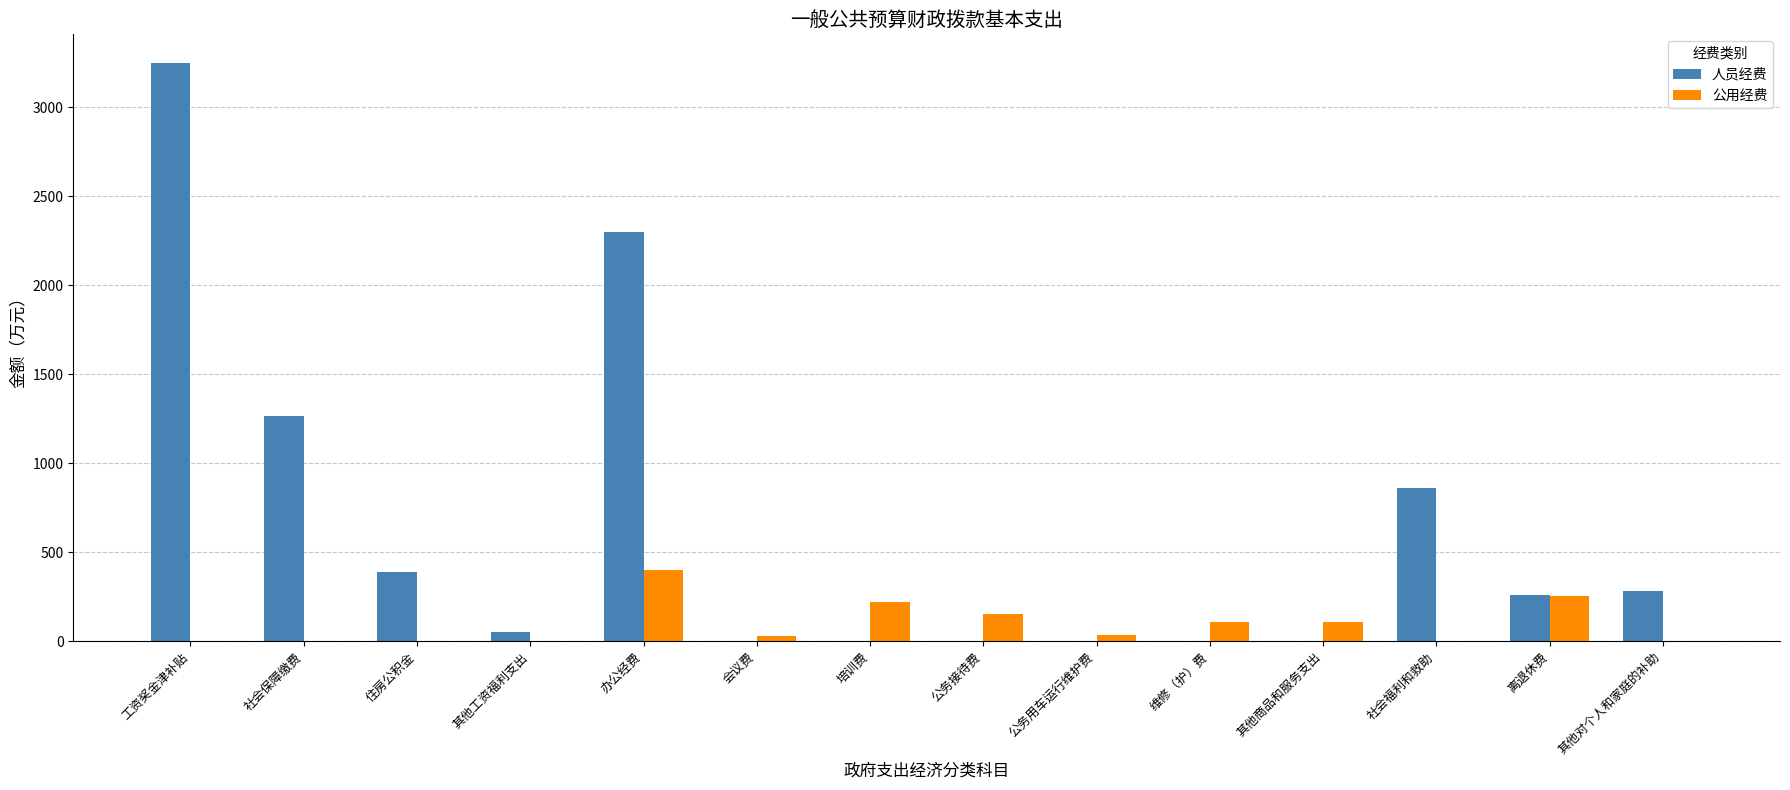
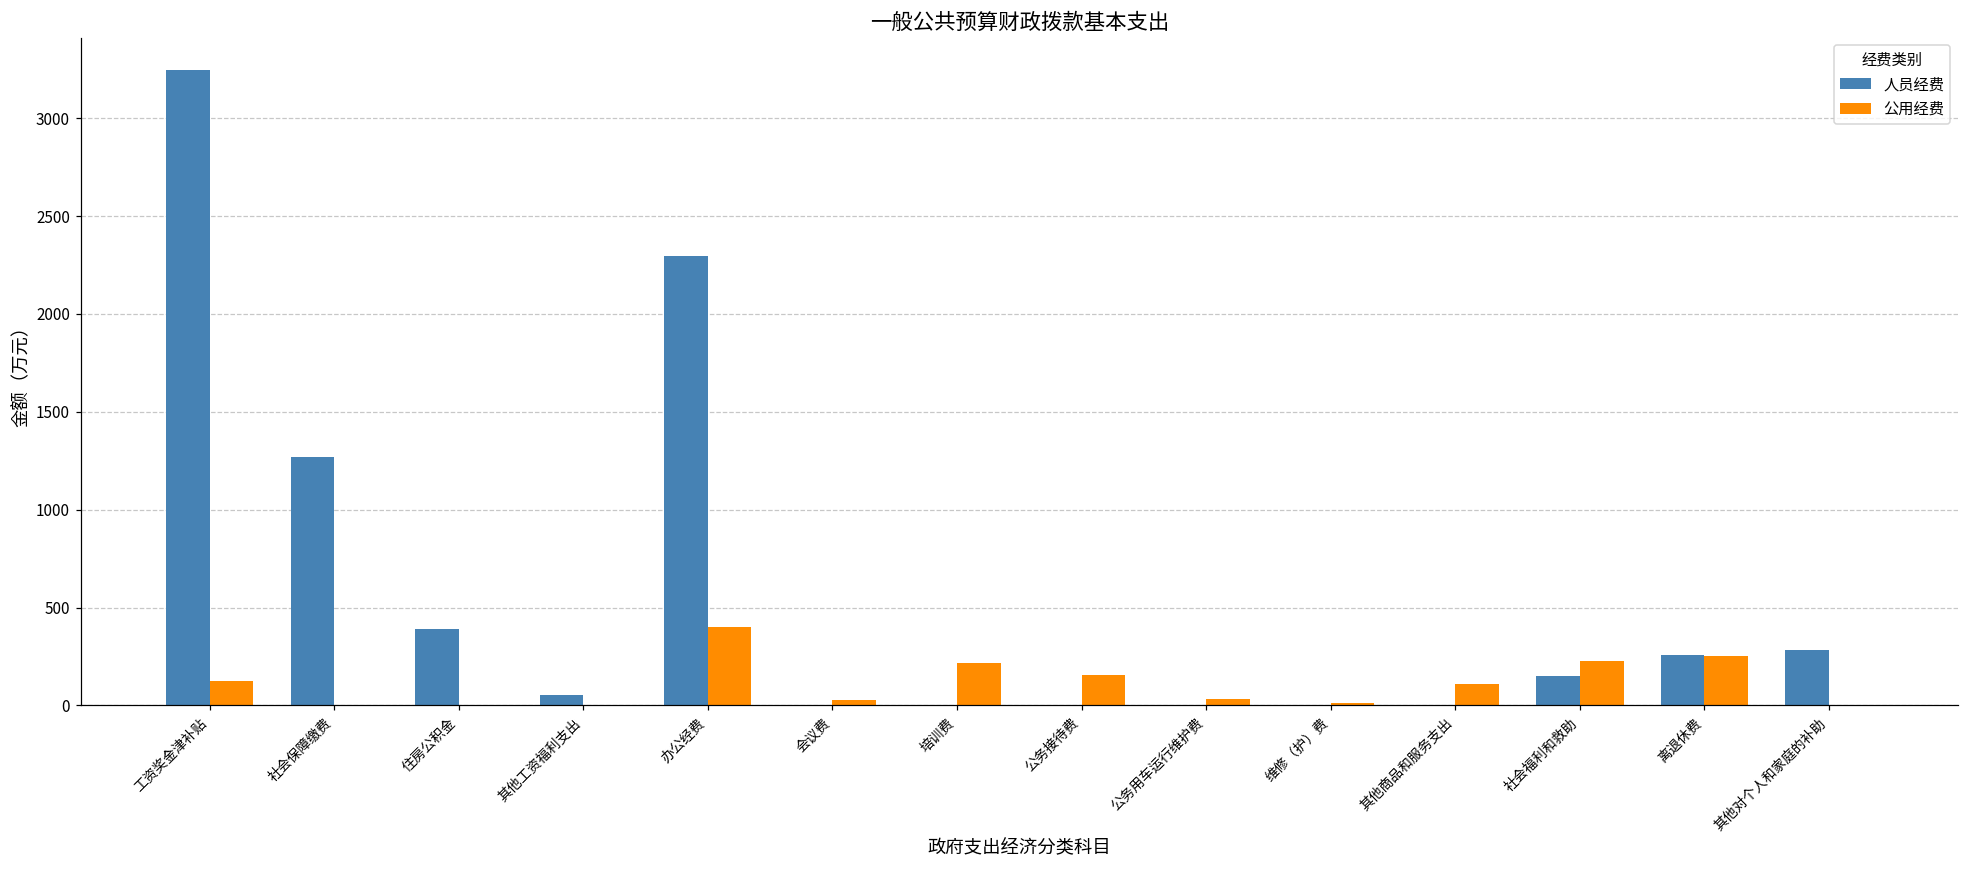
  {
    "人员经费": {
      "工资奖金津补贴": 3250,
      "社会保障缴费": 1270,
      "住房公积金": 390,
      "其他工资福利支出": 50,
      "办公经费": 2300,
      "会议费": 0,
      "培训费": 0,
      "公务接待费": 0,
      "公务用车运行维护费": 0,
      "维修（护）费": 0,
      "其他商品和服务支出": 0,
-     "社会福利和救助": 860,
+     "社会福利和救助": 150,
      "离退休费": 260,
      "其他对个人和家庭的补助": 280
    },
    "公用经费": {
-     "工资奖金津补贴": 0,
+     "工资奖金津补贴": 120,
      "社会保障缴费": 0,
      "住房公积金": 0,
      "其他工资福利支出": 0,
      "办公经费": 400,
      "会议费": 30,
      "培训费": 220,
      "公务接待费": 150,
      "公务用车运行维护费": 30,
-     "维修（护）费": 110,
+     "维修（护）费": 10,
      "其他商品和服务支出": 110,
-     "社会福利和救助": 0,
+     "社会福利和救助": 230,
      "离退休费": 250,
      "其他对个人和家庭的补助": 0
    }
  }
